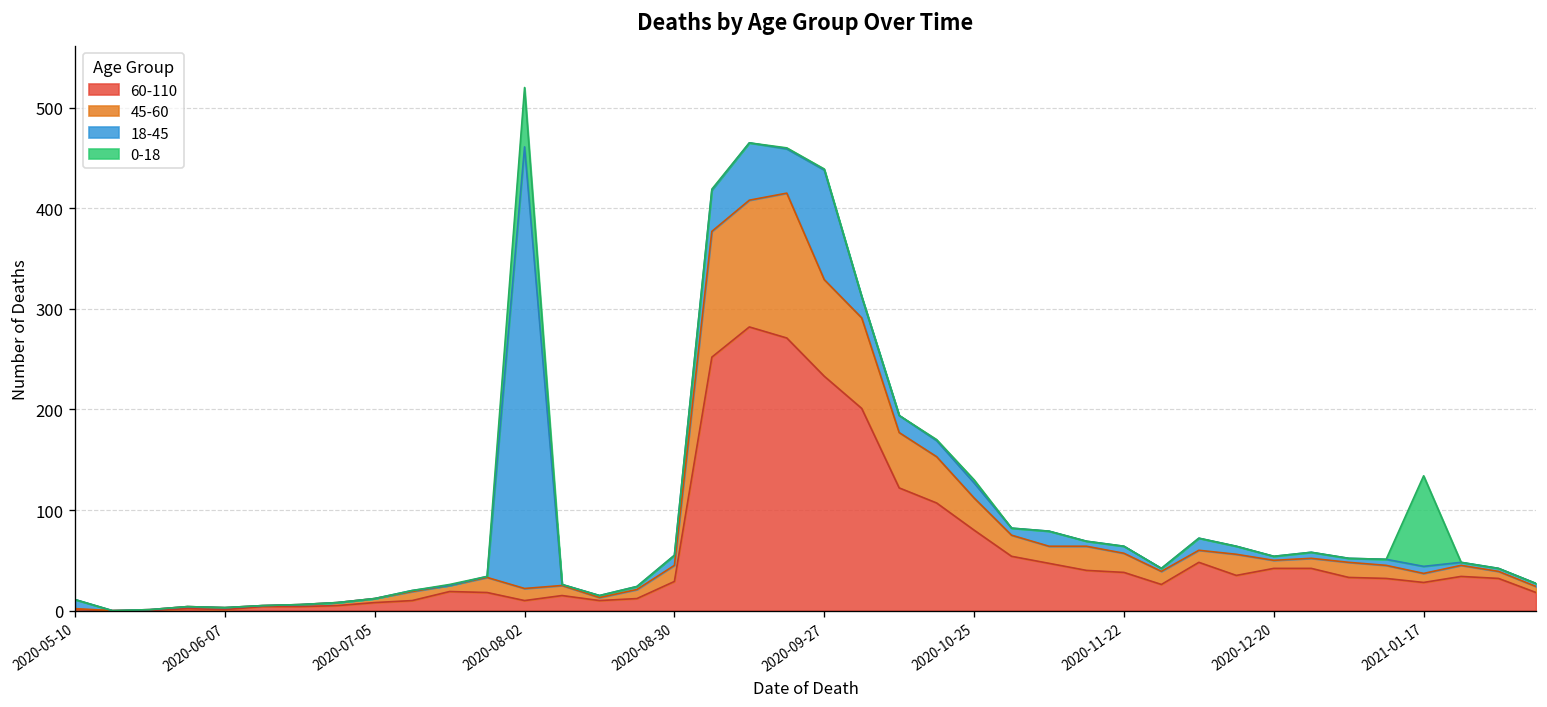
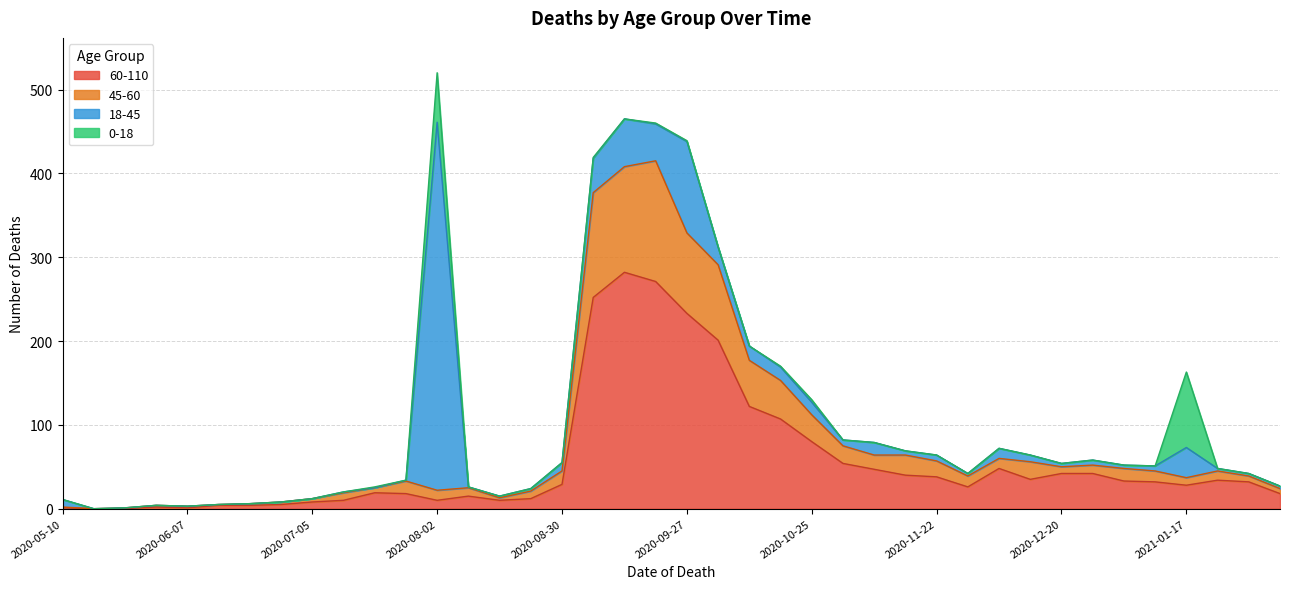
  {
    "18-45": {
      "2020-08-02": 440,
-     "2021-01-17": 10
+     "2021-01-17": 40
    },
    "0-18": {
      "2020-08-02": 60,
      "2021-01-17": 90
    }
  }
